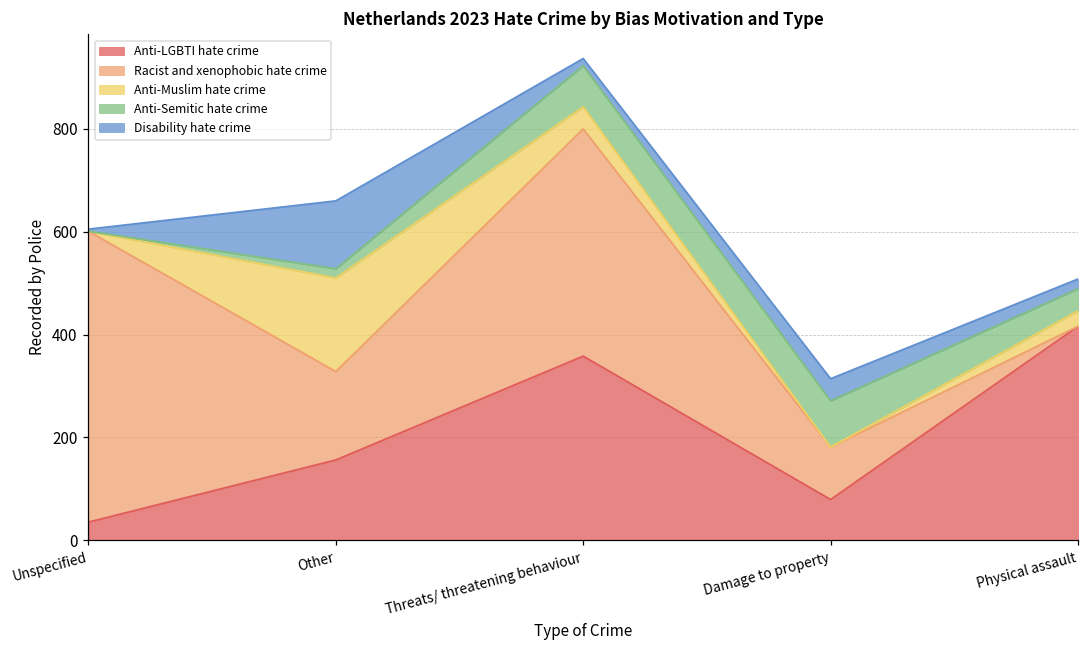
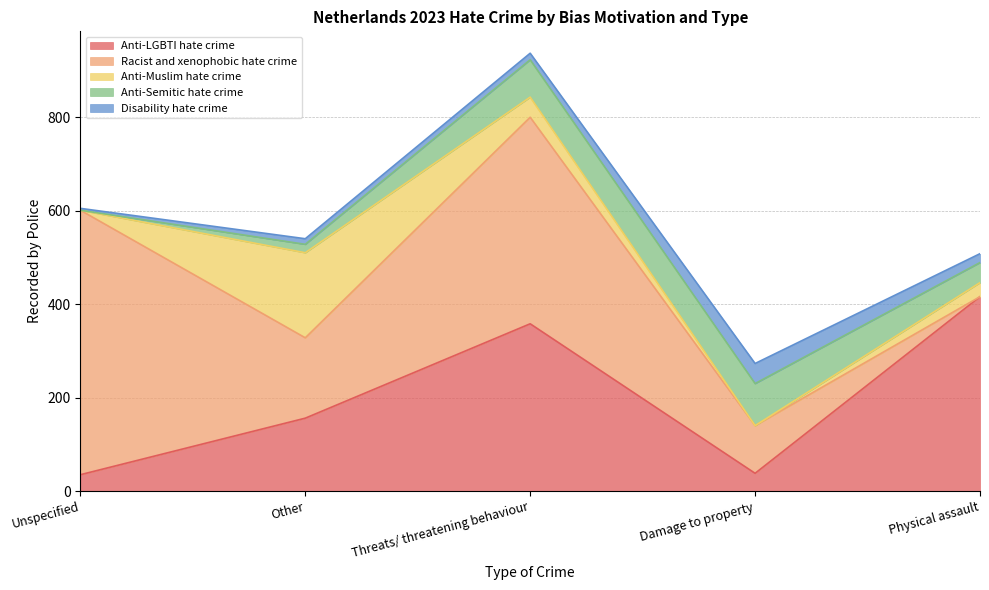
  {
    "Anti-LGBTI hate crime": {
      "Unspecified": 40,
      "Other": 160,
      "Threats/ threatening behaviour": 360,
-     "Damage to property": 80
+     "Damage to property": 40
    },
    "Anti-Semitic hate crime": {
      "Other": 20,
      "Threats/ threatening behaviour": 80,
      "Damage to property": 90,
      "Physical assault": 40
    },
    "Disability hate crime": {
-     "Other": 130,
+     "Other": 10,
      "Threats/ threatening behaviour": 10,
      "Damage to property": 40,
      "Physical assault": 20
    }
  }
